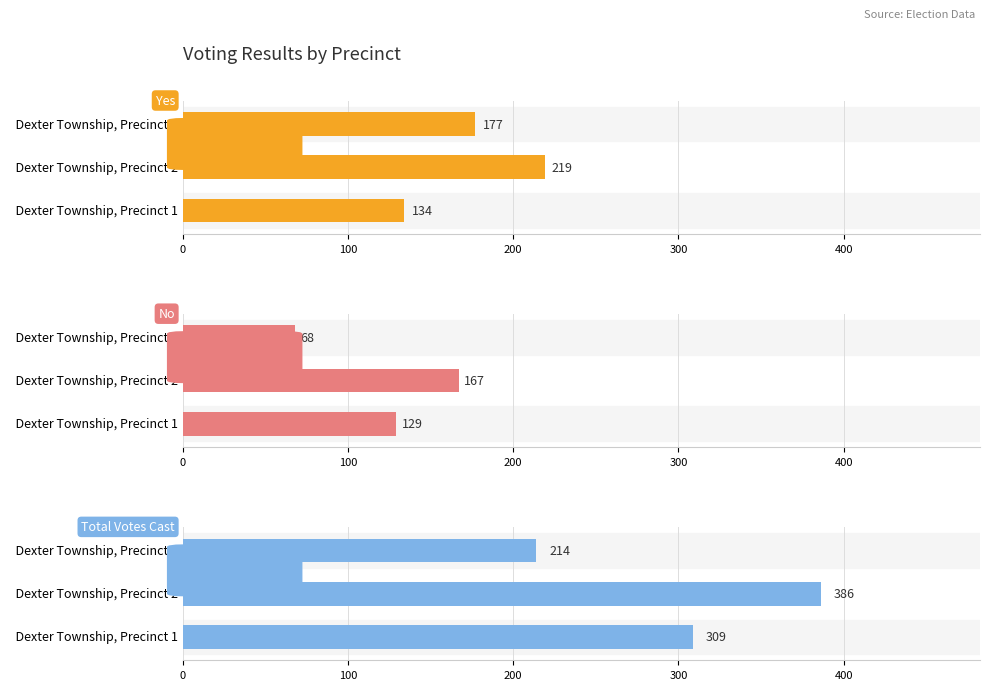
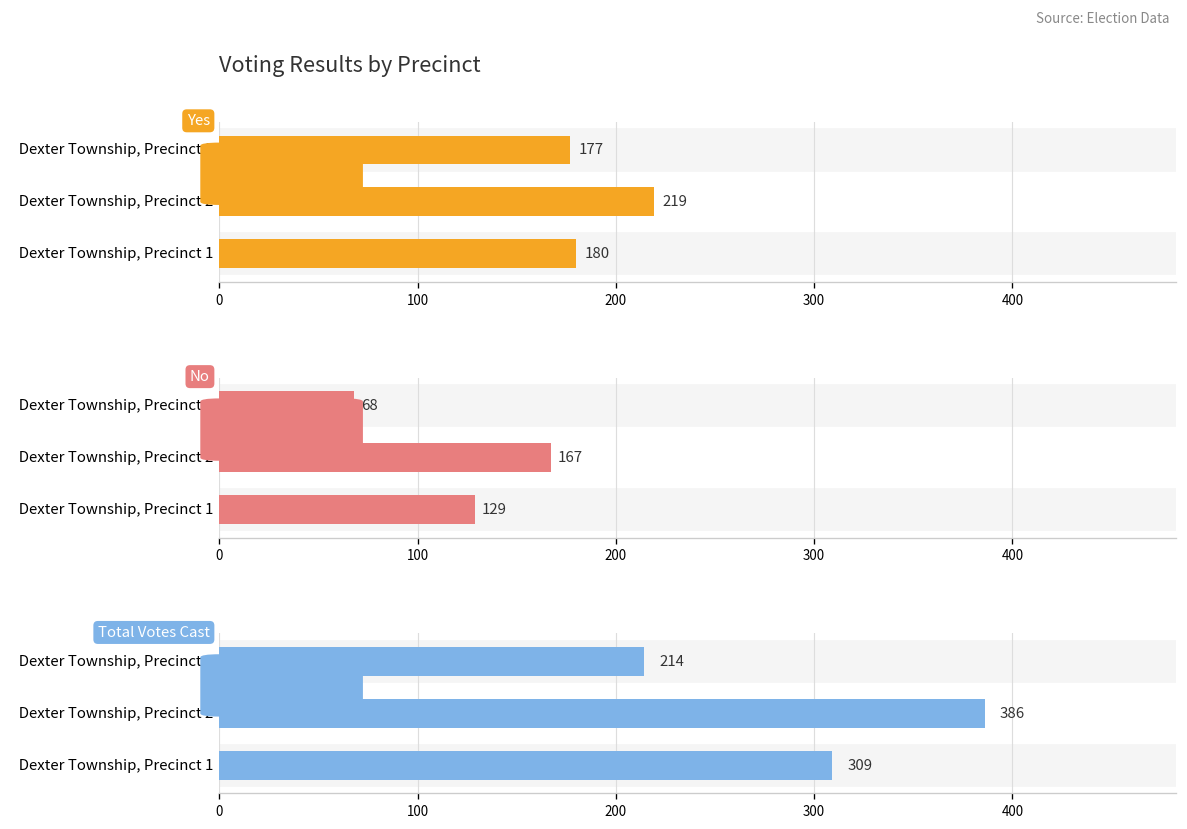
  {
    "Voting Results by Precinct": {
      "Dexter Township, Precinct 3": 177,
      "Dexter Township, Precinct 2": 219,
-     "Dexter Township, Precinct 1": 134
+     "Dexter Township, Precinct 1": 180
    }
  }
